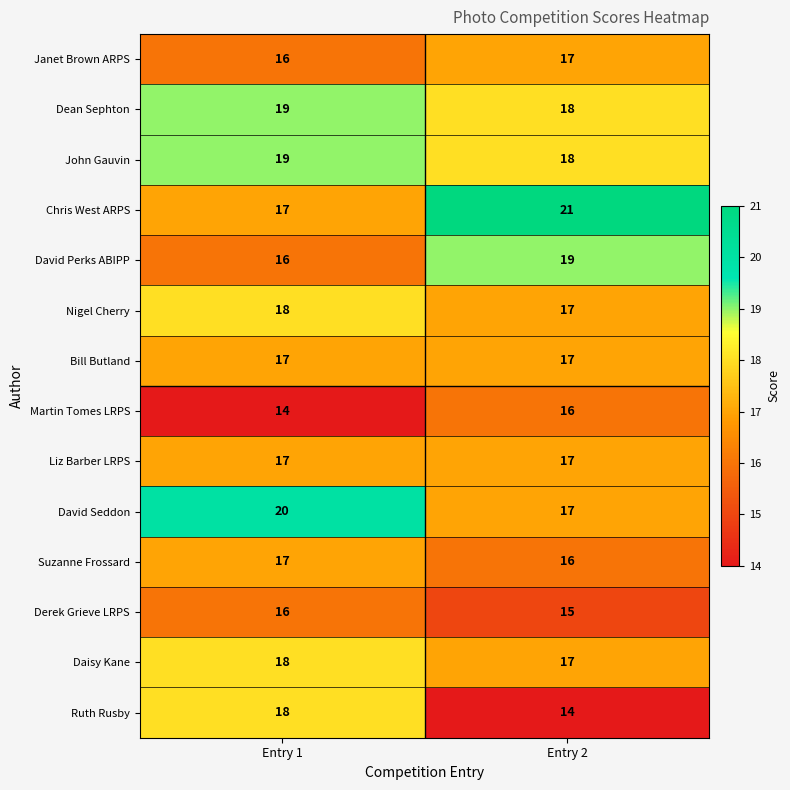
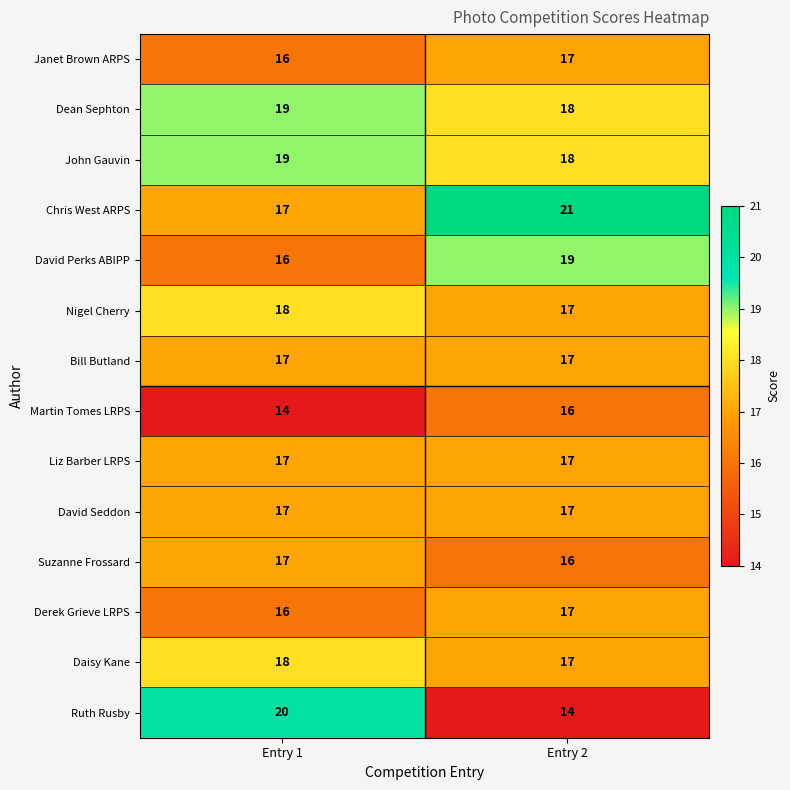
  {
    "Janet Brown ARPS": {
      "Entry 1": 16,
      "Entry 2": 17
    },
    "Dean Sephton": {
      "Entry 1": 19,
      "Entry 2": 18
    },
    "John Gauvin": {
      "Entry 1": 19,
      "Entry 2": 18
    },
    "Chris West ARPS": {
      "Entry 1": 17,
      "Entry 2": 21
    },
    "David Perks ABIPP": {
      "Entry 1": 16,
      "Entry 2": 19
    },
    "Nigel Cherry": {
      "Entry 1": 18,
      "Entry 2": 17
    },
    "Bill Butland": {
      "Entry 1": 17,
      "Entry 2": 17
    },
    "Martin Tomes LRPS": {
      "Entry 1": 14,
      "Entry 2": 16
    },
    "Liz Barber LRPS": {
      "Entry 1": 17,
      "Entry 2": 17
    },
    "David Seddon": {
-     "Entry 1": 20,
+     "Entry 1": 17,
      "Entry 2": 17
    },
    "Suzanne Frossard": {
      "Entry 1": 17,
      "Entry 2": 16
    },
    "Derek Grieve LRPS": {
      "Entry 1": 16,
-     "Entry 2": 15
+     "Entry 2": 17
    },
    "Daisy Kane": {
      "Entry 1": 18,
      "Entry 2": 17
    },
    "Ruth Rusby": {
-     "Entry 1": 18,
+     "Entry 1": 20,
      "Entry 2": 14
    }
  }
